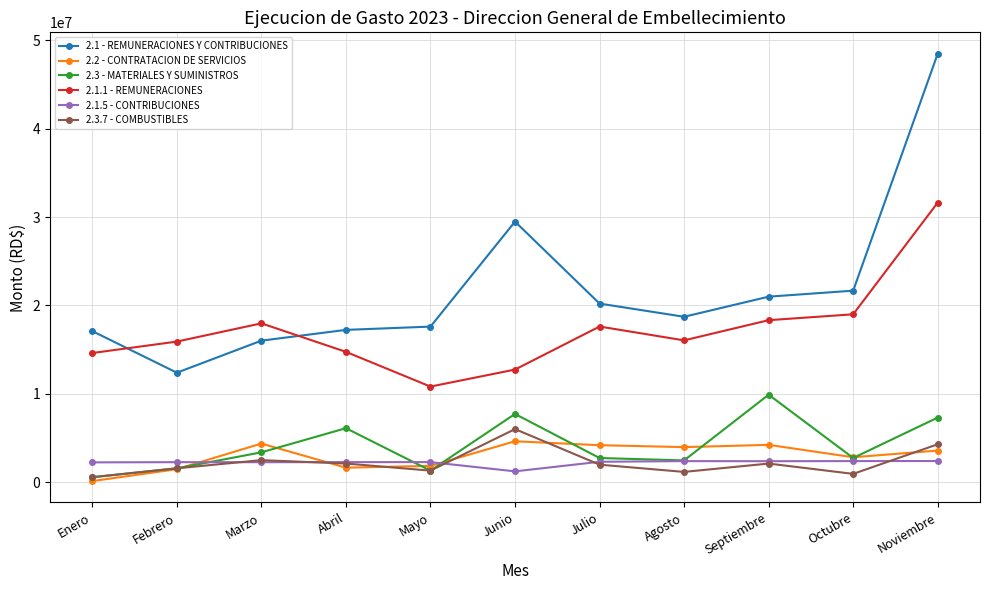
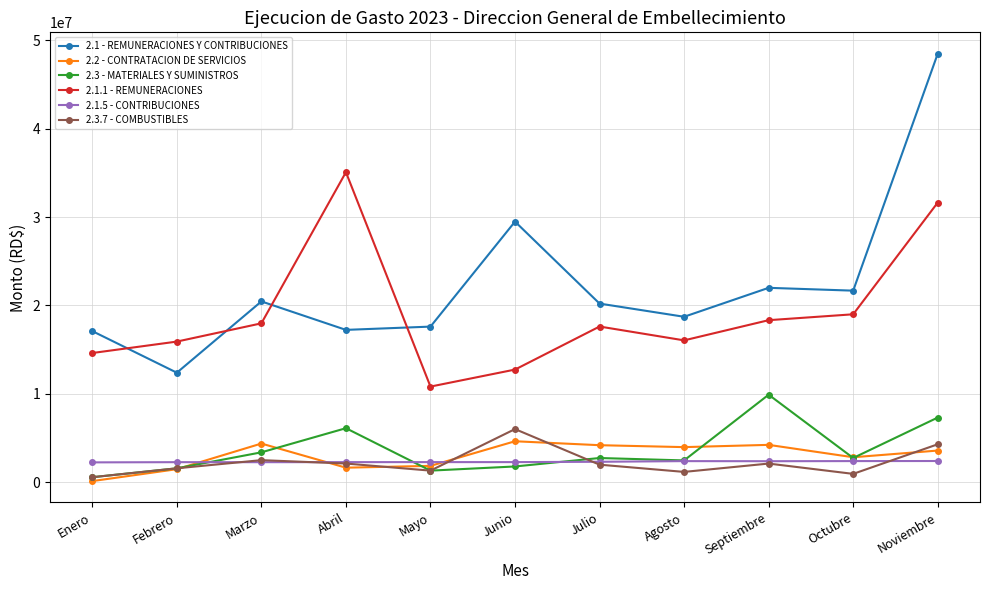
  {
    "2.1 - REMUNERACIONES Y CONTRIBUCIONES": {
      "Enero": 17000000,
      "Febrero": 12000000,
-     "Marzo": 16000000,
+     "Marzo": 20000000,
      "Abril": 17000000,
      "Mayo": 18000000,
      "Junio": 29000000,
      "Julio": 20000000,
      "Agosto": 19000000,
-     "Septiembre": 21000000,
+     "Septiembre": 22000000,
      "Octubre": 22000000,
      "Noviembre": 49000000
    },
    "2.2 - CONTRATACION DE SERVICIOS": {
      "Enero": 0,
      "Marzo": 4000000,
      "Abril": 2000000,
      "Mayo": 2000000,
      "Junio": 5000000,
      "Julio": 4000000,
      "Agosto": 4000000,
      "Septiembre": 4000000,
      "Noviembre": 4000000
    },
    "2.3 - MATERIALES Y SUMINISTROS": {
      "Marzo": 3000000,
      "Abril": 6000000,
-     "Junio": 8000000,
+     "Junio": 2000000,
      "Julio": 3000000,
      "Septiembre": 10000000,
      "Noviembre": 7000000
    },
    "2.1.1 - REMUNERACIONES": {
      "Enero": 15000000,
      "Febrero": 16000000,
      "Marzo": 18000000,
-     "Abril": 15000000,
+     "Abril": 35000000,
      "Mayo": 11000000,
      "Junio": 13000000,
      "Julio": 18000000,
      "Agosto": 16000000,
      "Septiembre": 18000000,
      "Octubre": 19000000,
      "Noviembre": 32000000
    },
    "2.1.5 - CONTRIBUCIONES": {
      "Enero": 2000000,
      "Febrero": 2000000,
      "Mayo": 2000000,
-     "Junio": 1000000,
+     "Junio": 2000000,
      "Julio": 2000000,
      "Octubre": 2000000,
      "Noviembre": 2000000
    },
    "2.3.7 - COMBUSTIBLES": {
      "Junio": 6000000,
      "Julio": 2000000,
      "Agosto": 1000000,
      "Octubre": 1000000,
      "Noviembre": 4000000
    }
  }
